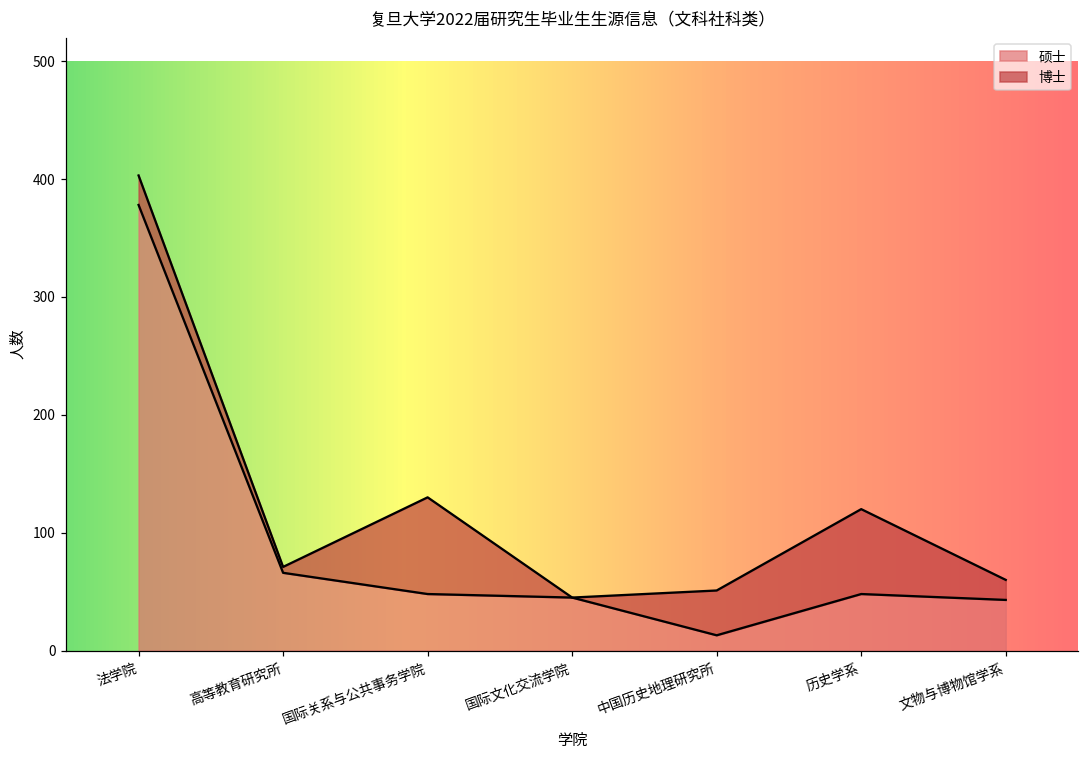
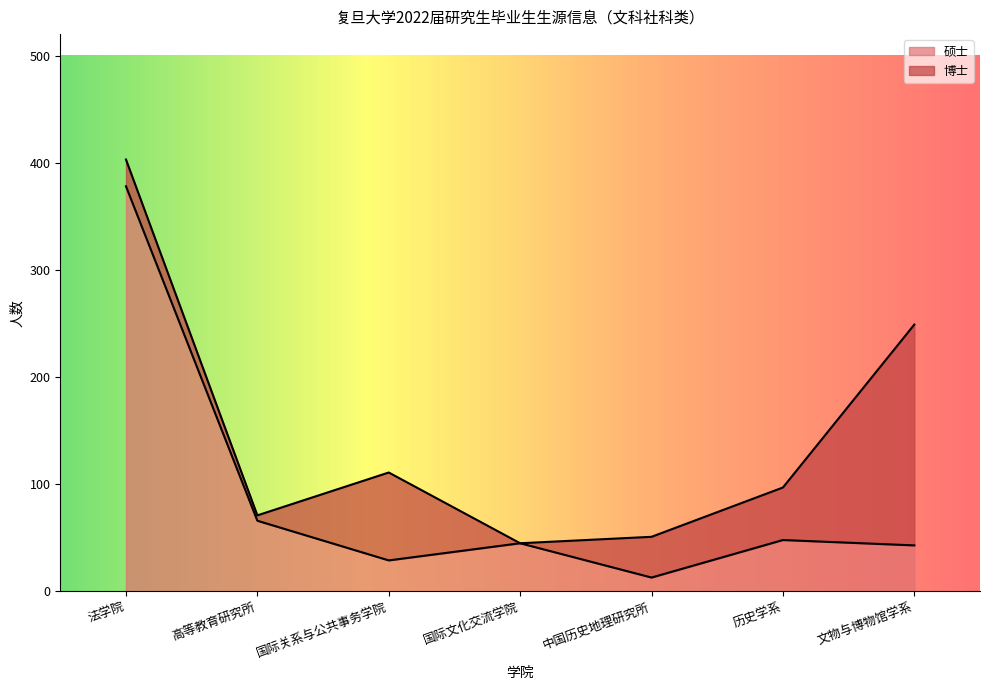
  {
    "硕士": {
      "法学院": 378,
      "高等教育研究所": 66,
-     "国际关系与公共事务学院": 48,
+     "国际关系与公共事务学院": 29,
      "中国历史地理研究所": 13,
      "历史学系": 48,
      "文物与博物馆学系": 43
    },
    "博士": {
      "法学院": 25,
      "高等教育研究所": 5,
      "国际关系与公共事务学院": 82,
      "中国历史地理研究所": 38,
-     "历史学系": 72,
-     "文物与博物馆学系": 17
+     "历史学系": 49,
+     "文物与博物馆学系": 206
    }
  }
